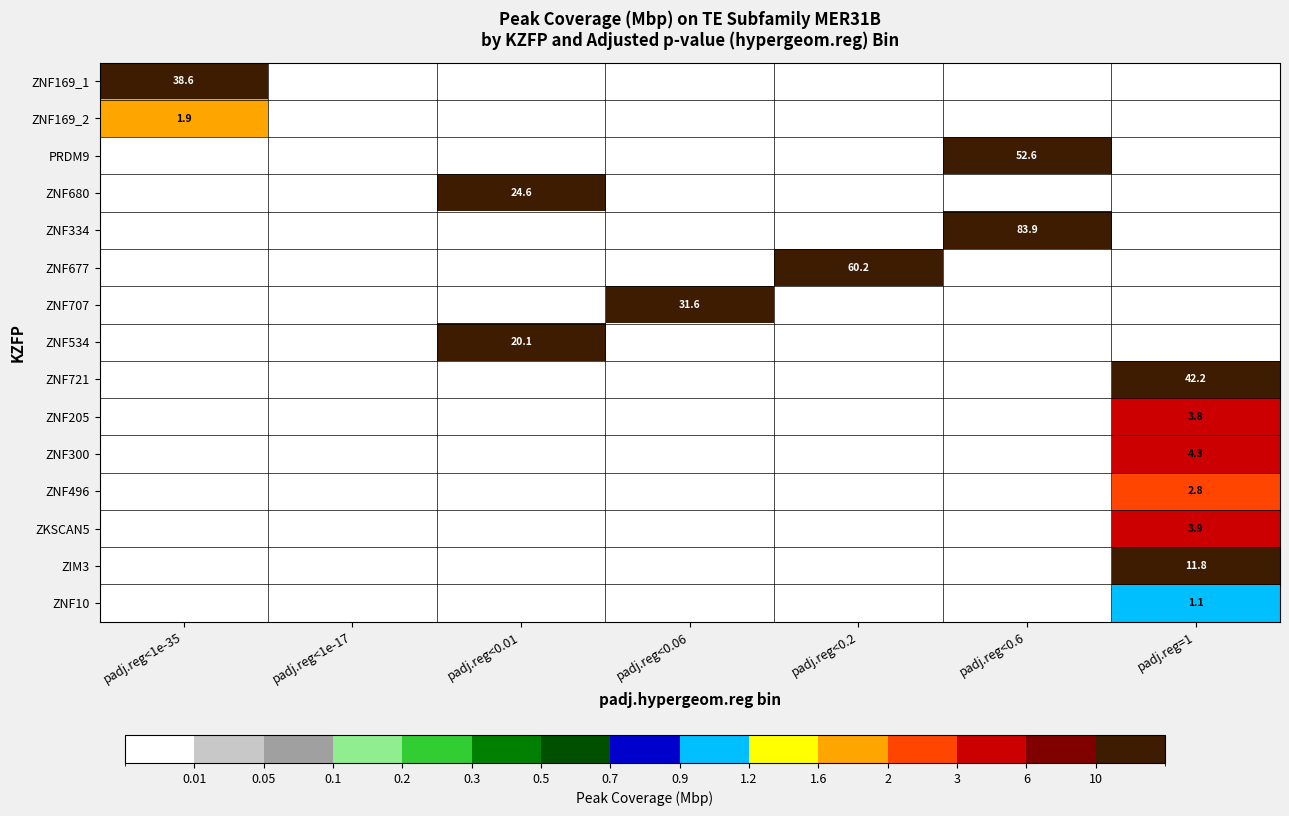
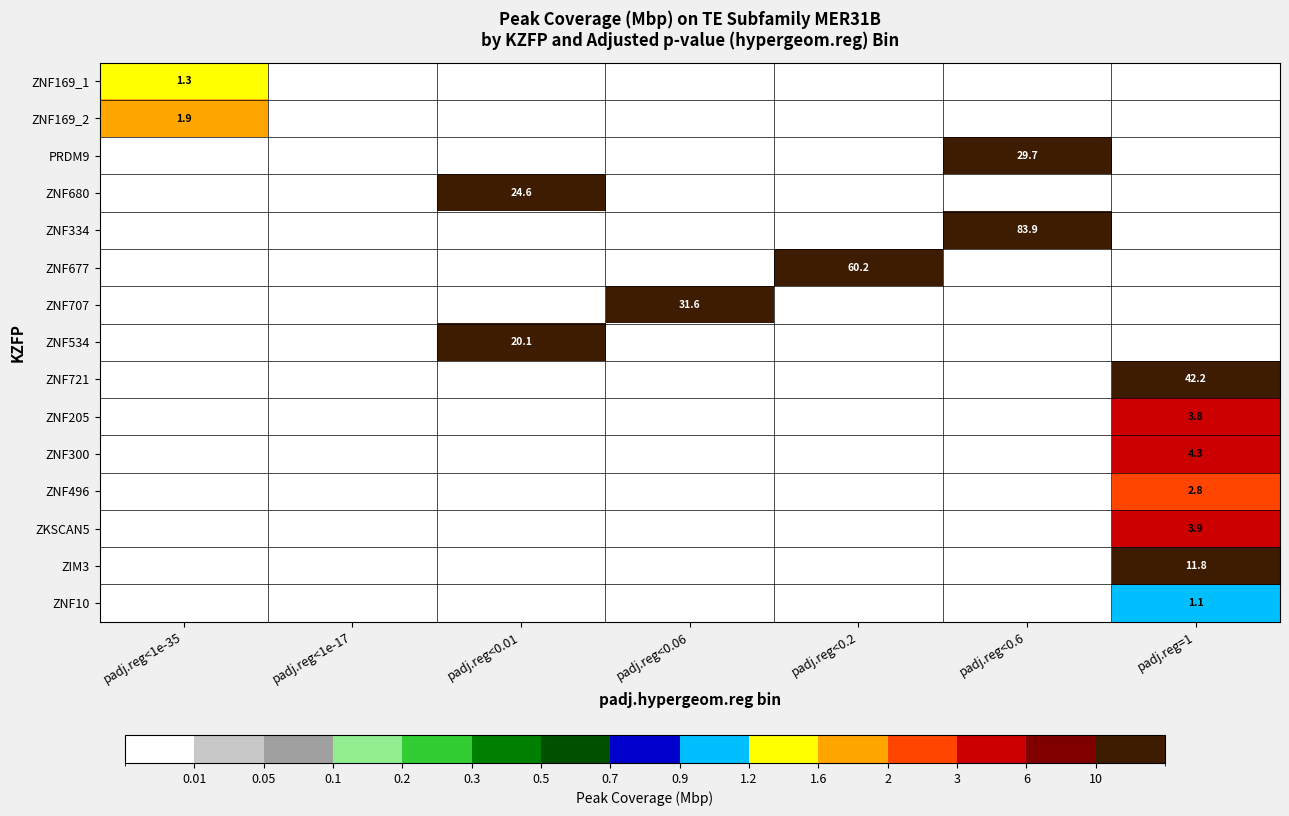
  {
    "Peak Coverage (Mbp) on TE Subfamily MER31B by KZFP and Adjusted p-value (hypergeom.reg) Bin": {
      "ZNF169_1": {
-       "padj.reg<1e-35": 38.6
+       "padj.reg<1e-35": 1.3
      },
      "ZNF169_2": {
        "padj.reg<1e-35": 1.9
      },
      "PRDM9": {
-       "padj.reg<0.6": 52.6
+       "padj.reg<0.6": 29.7
      },
      "ZNF680": {
        "padj.reg<0.01": 24.6
      },
      "ZNF334": {
        "padj.reg<0.6": 83.9
      },
      "ZNF677": {
        "padj.reg<0.2": 60.2
      },
      "ZNF707": {
        "padj.reg<0.06": 31.6
      },
      "ZNF534": {
        "padj.reg<0.01": 20.1
      },
      "ZNF721": {
        "padj.reg=1": 42.2
      },
      "ZNF205": {
        "padj.reg=1": 3.8
      },
      "ZNF300": {
        "padj.reg=1": 4.3
      },
      "ZNF496": {
        "padj.reg=1": 2.8
      },
      "ZKSCAN5": {
        "padj.reg=1": 3.9
      },
      "ZIM3": {
        "padj.reg=1": 11.8
      },
      "ZNF10": {
        "padj.reg=1": 1.1
      }
    }
  }
